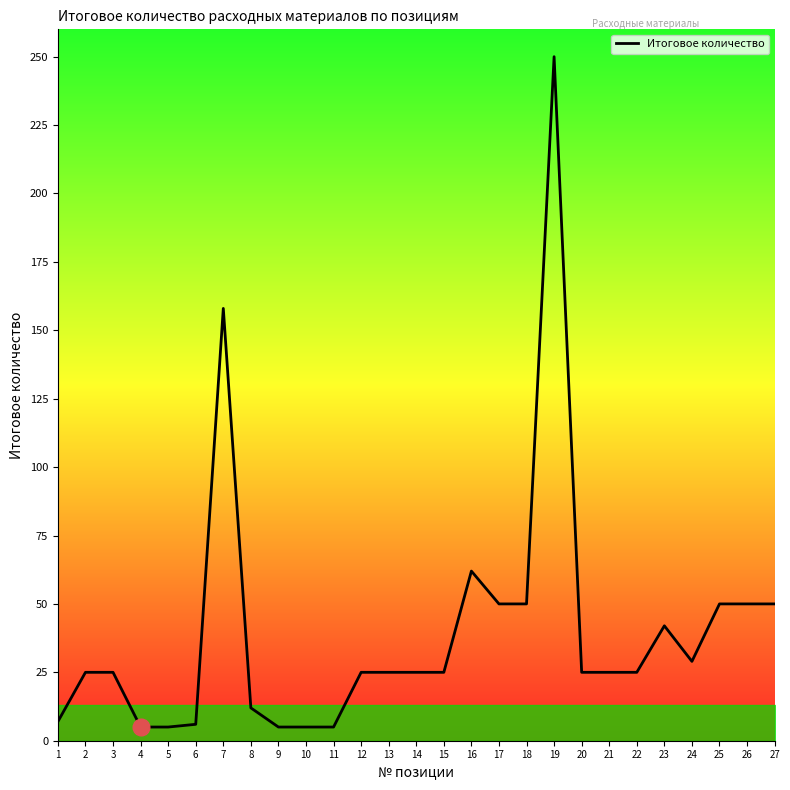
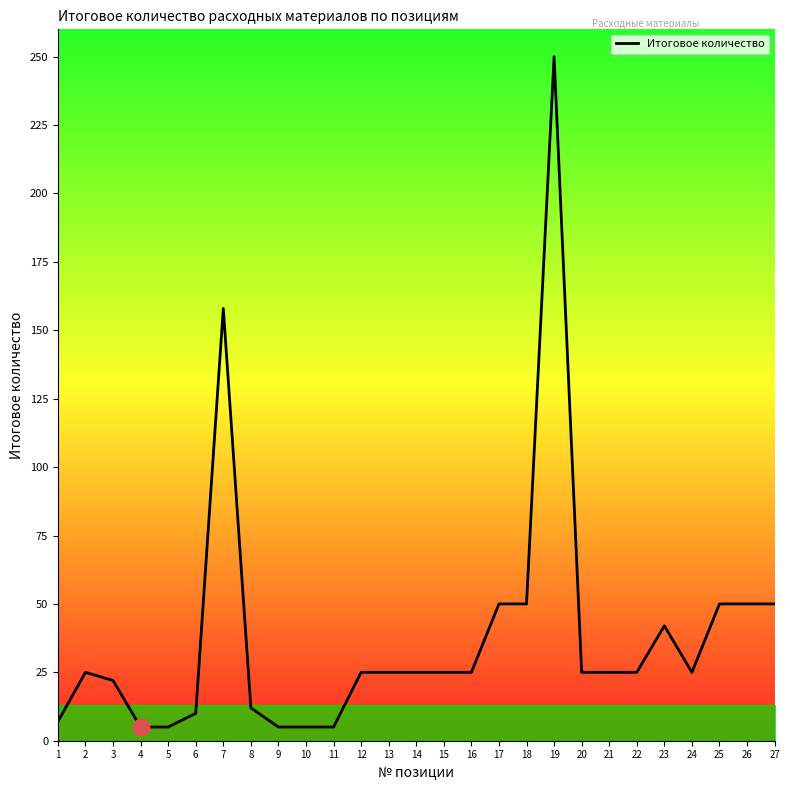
  {
    "Итоговое количество": {
      "1": 7,
      "2": 25,
-     "3": 25,
+     "3": 22,
      "5": 5,
-     "6": 6,
+     "6": 10,
      "7": 158,
      "8": 12,
      "9": 5,
      "10": 5,
      "11": 5,
      "12": 25,
      "13": 25,
      "14": 25,
      "15": 25,
-     "16": 62,
+     "16": 25,
      "17": 50,
      "18": 50,
      "19": 250,
      "20": 25,
      "21": 25,
      "22": 25,
      "23": 42,
-     "24": 29,
+     "24": 25,
      "25": 50,
      "26": 50,
      "27": 50
    }
  }
